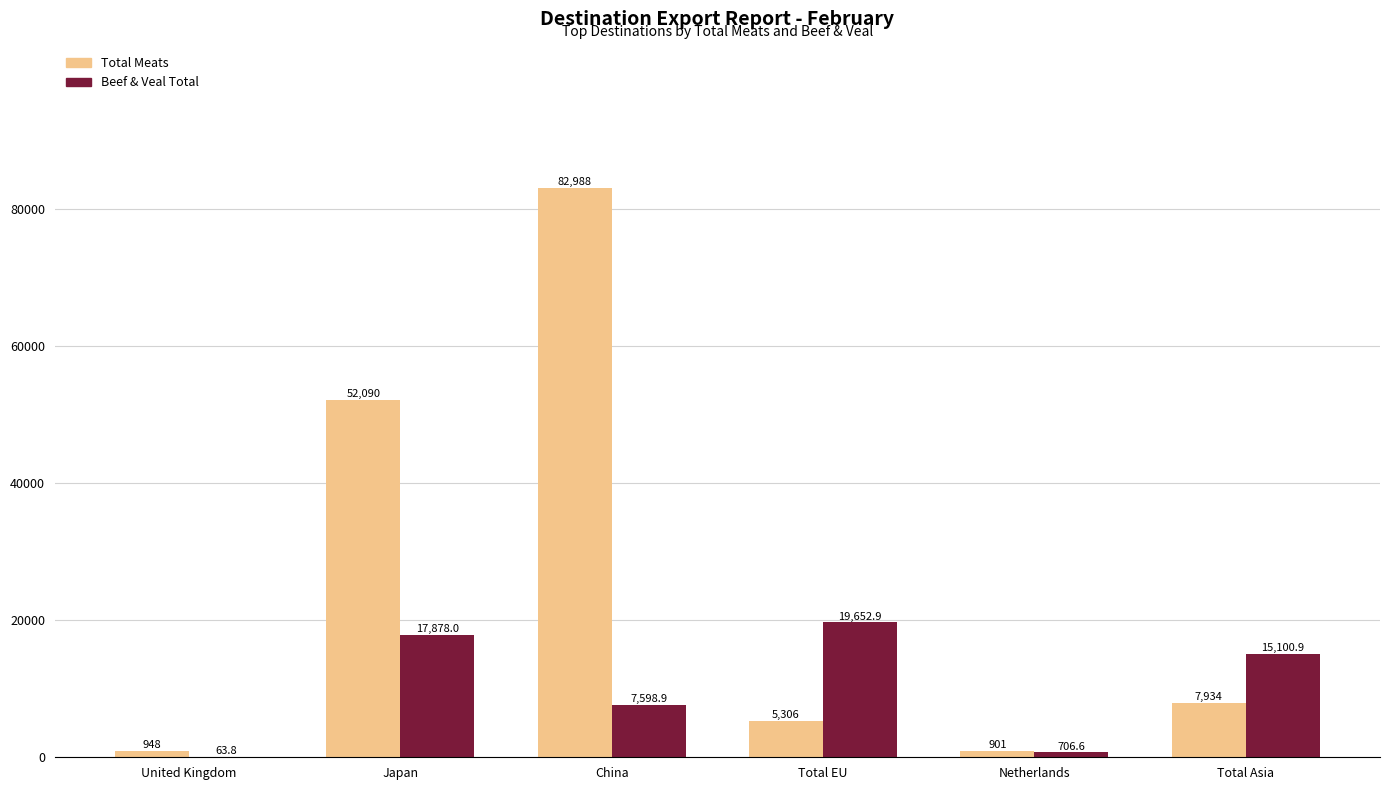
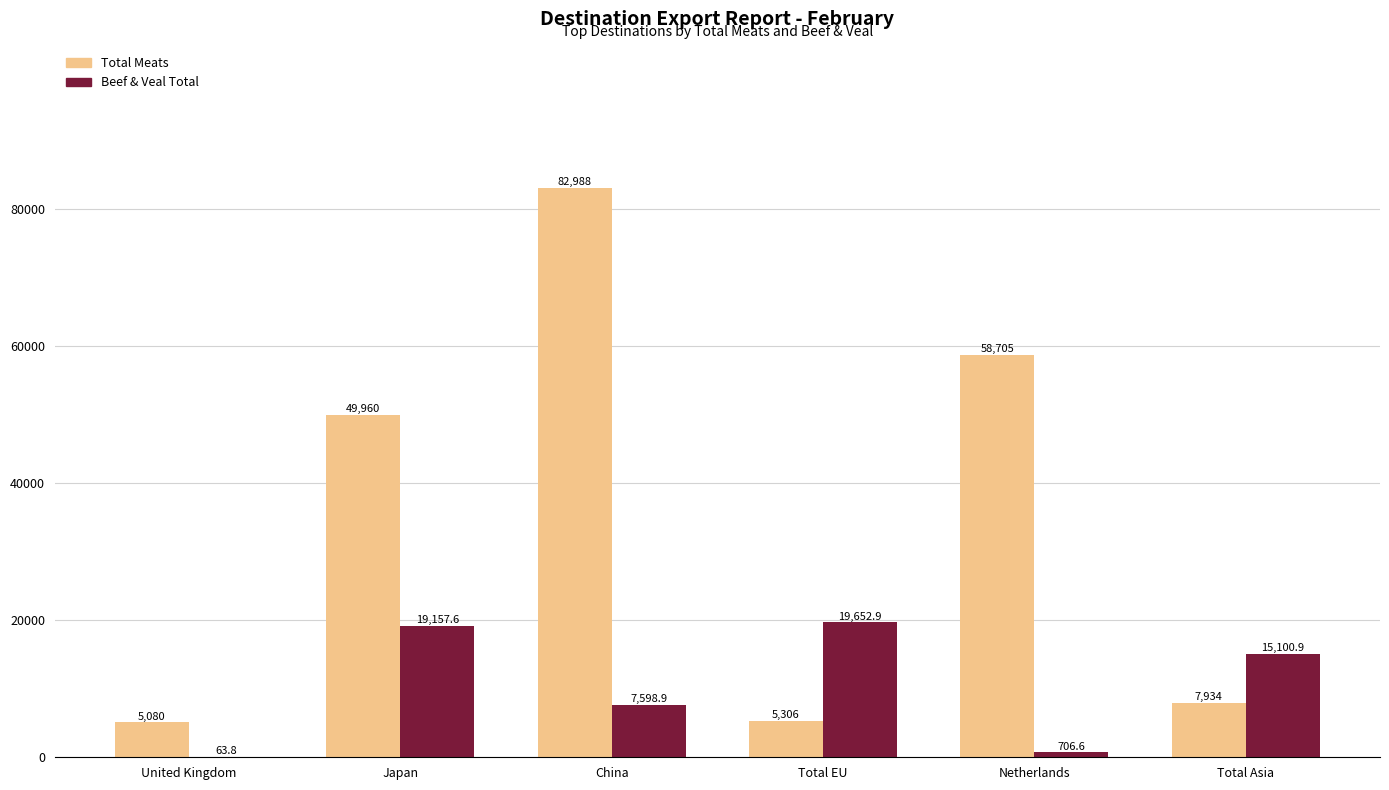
  {
    "Total Meats": {
-     "United Kingdom": "948",
-     "Japan": "52,090",
+     "United Kingdom": "5,080",
+     "Japan": "49,960",
      "China": "82,988",
      "Total EU": "5,306",
-     "Netherlands": "901",
+     "Netherlands": "58,705",
      "Total Asia": "7,934"
    },
    "Beef & Veal Total": {
      "United Kingdom": "63.8",
-     "Japan": "17,878.0",
+     "Japan": "19,157.6",
      "China": "7,598.9",
      "Total EU": "19,652.9",
      "Netherlands": "706.6",
      "Total Asia": "15,100.9"
    }
  }
